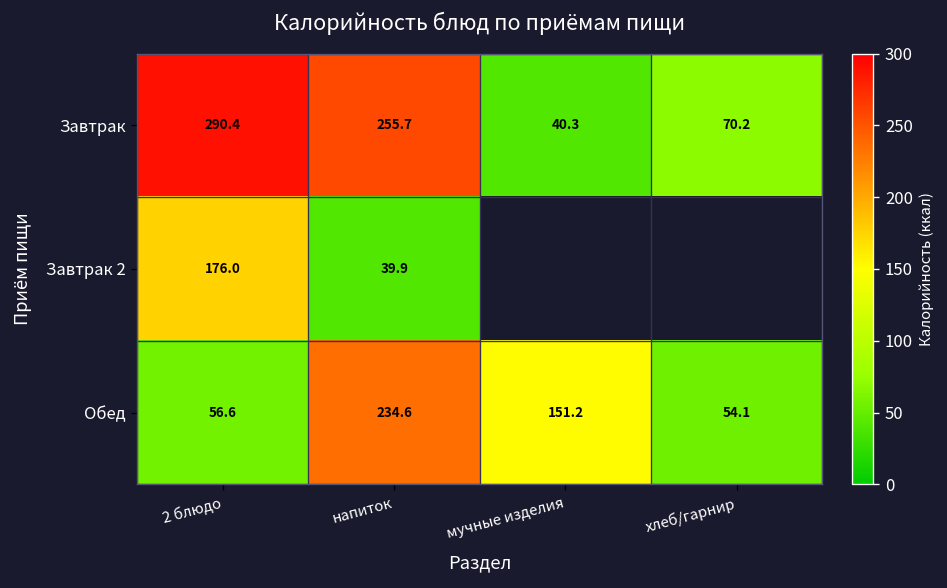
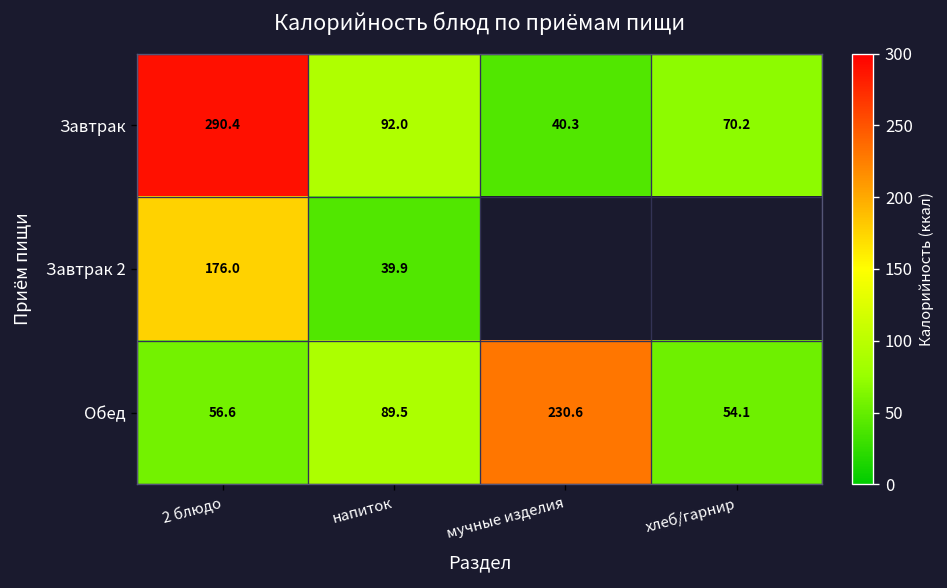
  {
    "Завтрак": {
      "2 блюдо": 290.4,
-     "напиток": 255.7,
+     "напиток": 92.0,
      "мучные изделия": 40.3,
      "хлеб/гарнир": 70.2
    },
    "Завтрак 2": {
      "2 блюдо": 176.0,
      "напиток": 39.9
    },
    "Обед": {
      "2 блюдо": 56.6,
-     "напиток": 234.6,
-     "мучные изделия": 151.2,
+     "напиток": 89.5,
+     "мучные изделия": 230.6,
      "хлеб/гарнир": 54.1
    }
  }
